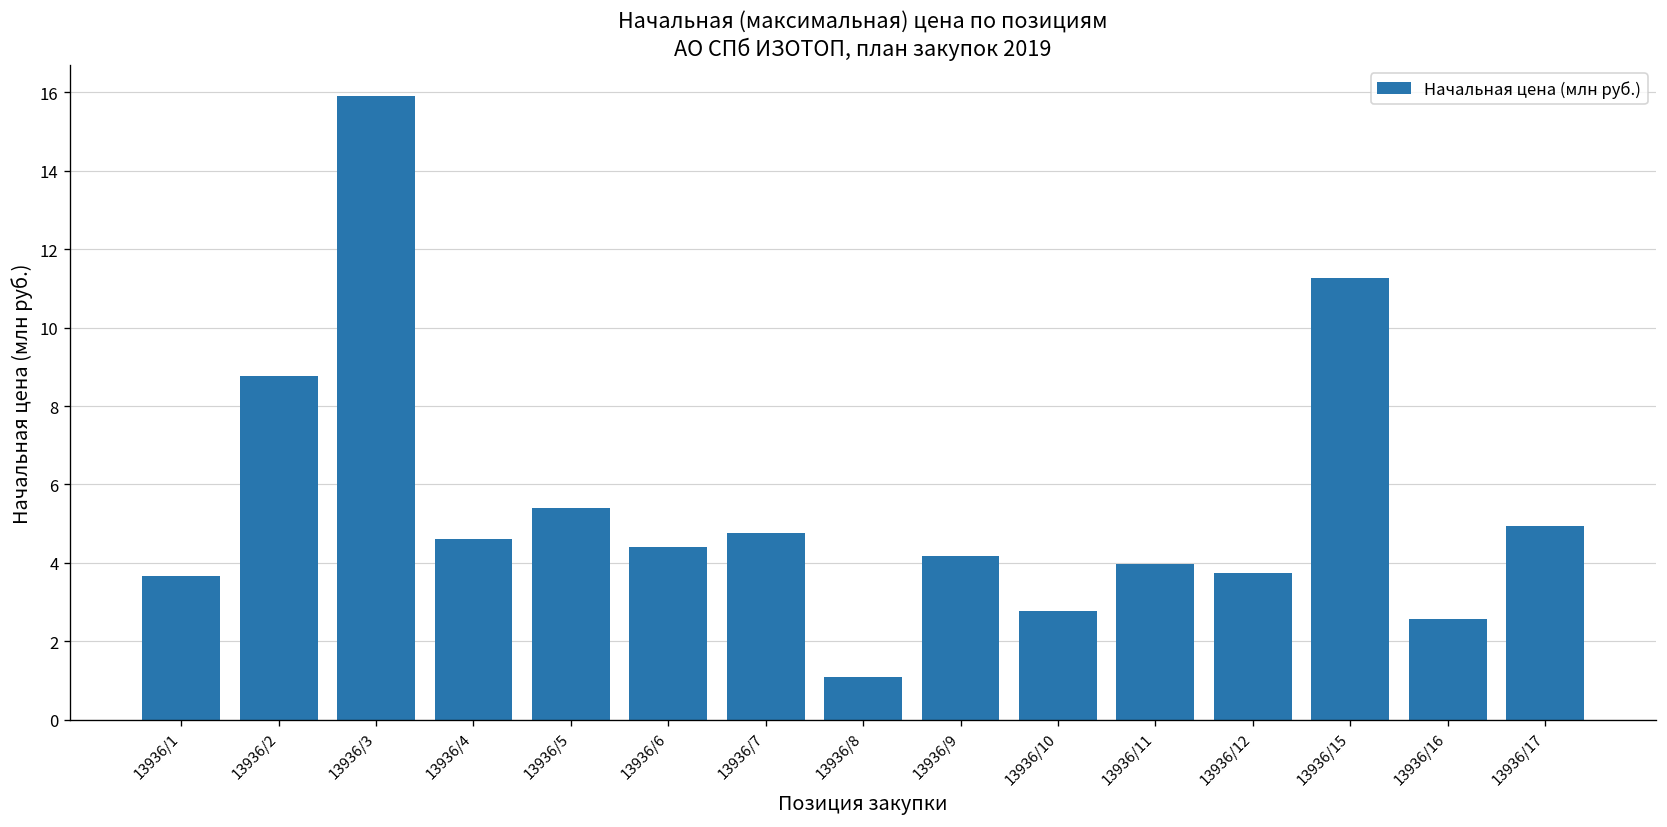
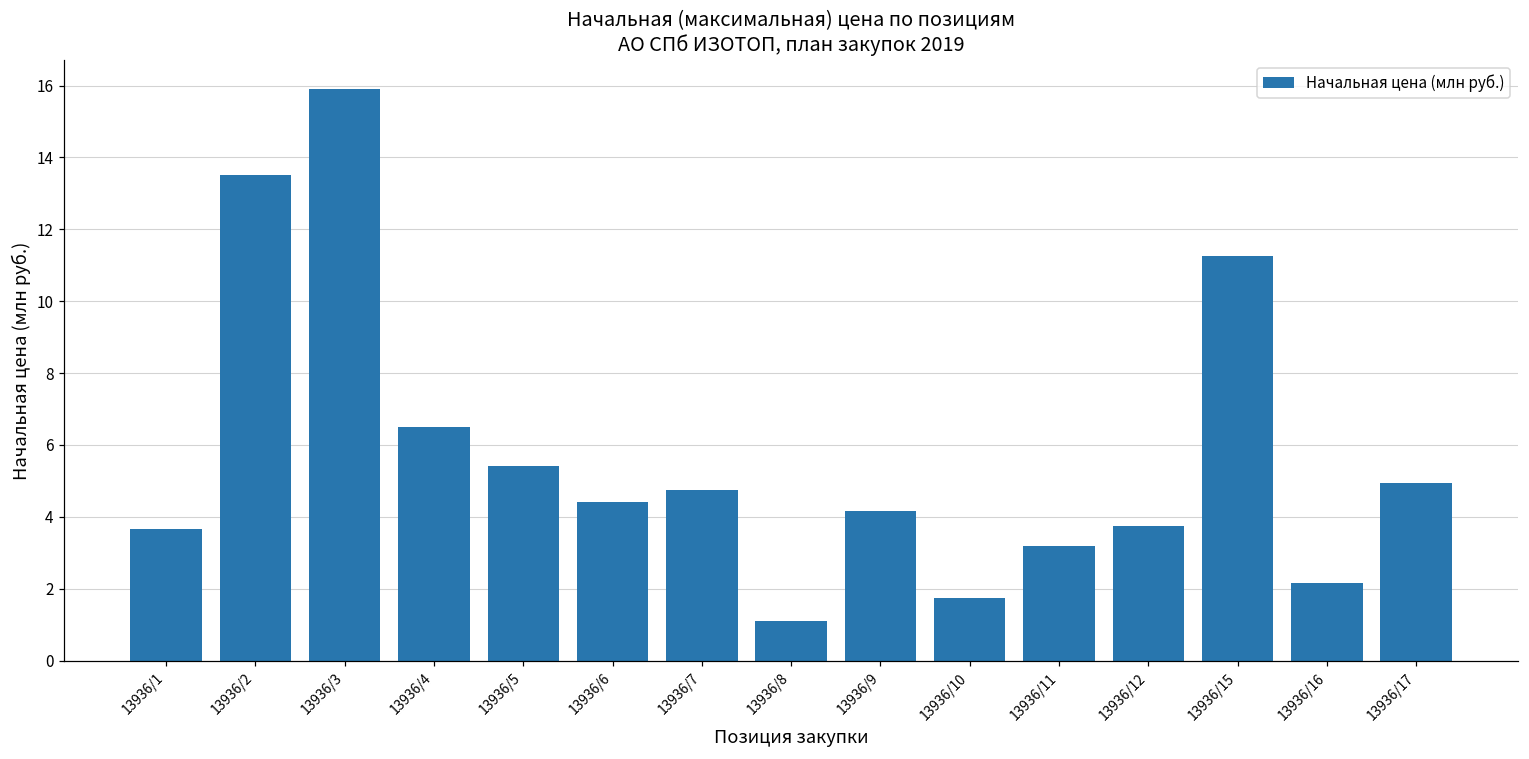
  {
    "13936/1": 3.7,
-   "13936/2": 8.8,
+   "13936/2": 13.5,
    "13936/3": 15.9,
-   "13936/4": 4.6,
+   "13936/4": 6.5,
    "13936/5": 5.4,
    "13936/6": 4.4,
    "13936/7": 4.8,
    "13936/8": 1.1,
    "13936/9": 4.2,
-   "13936/10": 2.8,
-   "13936/11": 4.0,
+   "13936/10": 1.8,
+   "13936/11": 3.2,
    "13936/12": 3.8,
    "13936/15": 11.3,
-   "13936/16": 2.6,
+   "13936/16": 2.2,
    "13936/17": 4.9
  }
